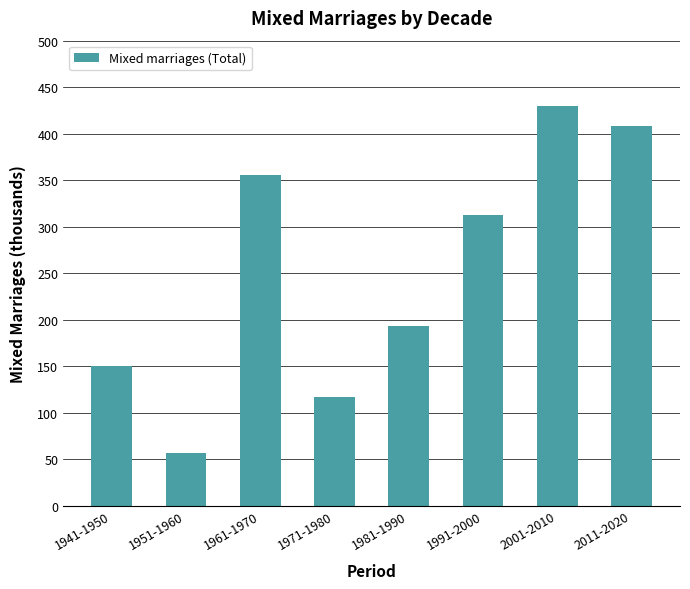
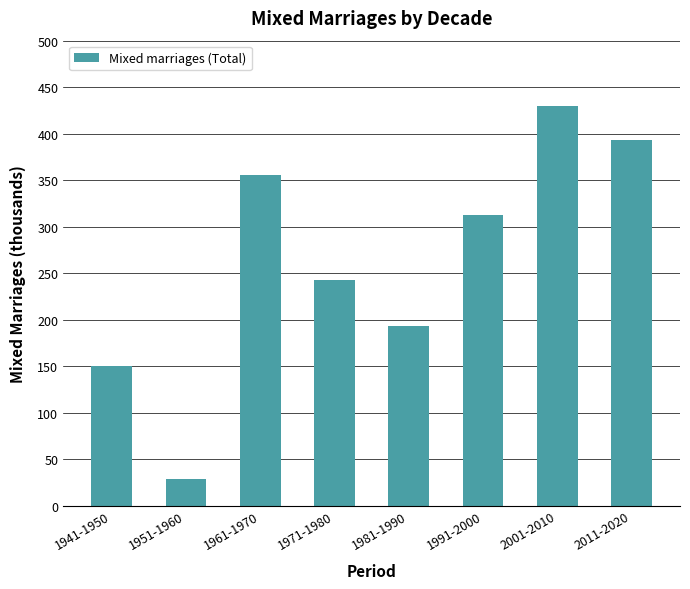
  {
    "1941-1950": 150,
-   "1951-1960": 60,
+   "1951-1960": 30,
    "1961-1970": 360,
-   "1971-1980": 120,
+   "1971-1980": 240,
    "1981-1990": 190,
    "1991-2000": 310,
    "2001-2010": 430,
-   "2011-2020": 410
+   "2011-2020": 390
  }
